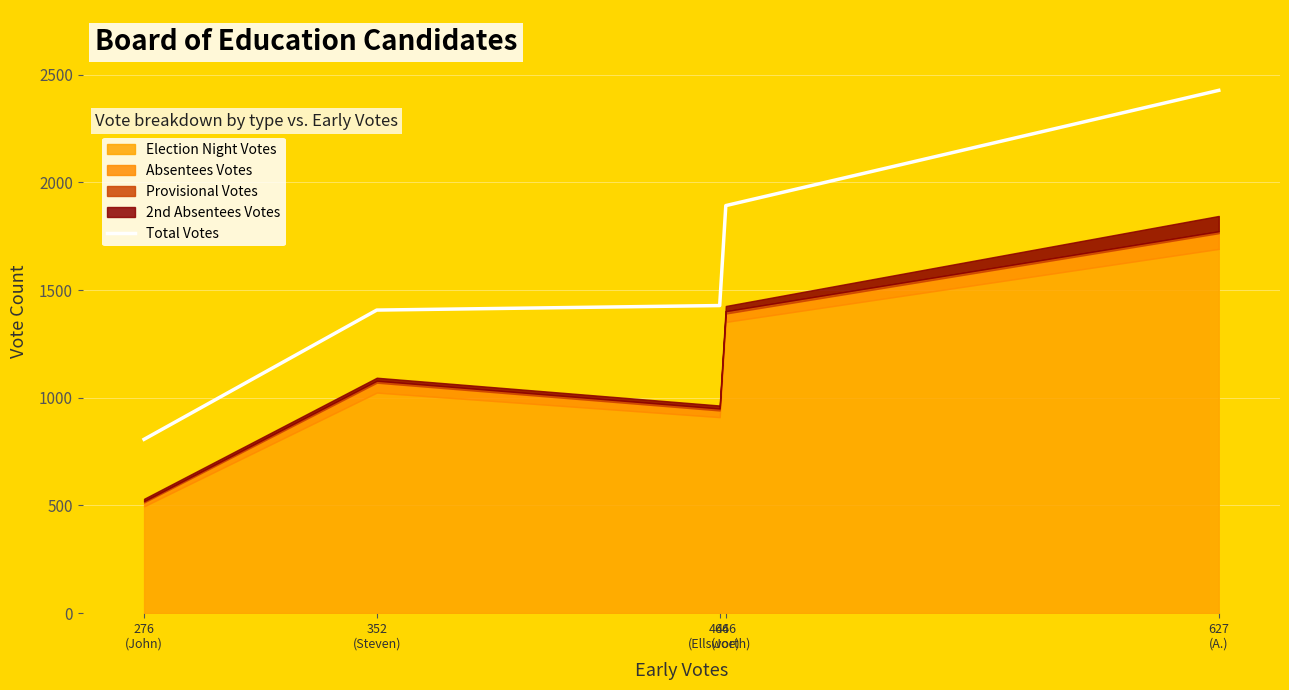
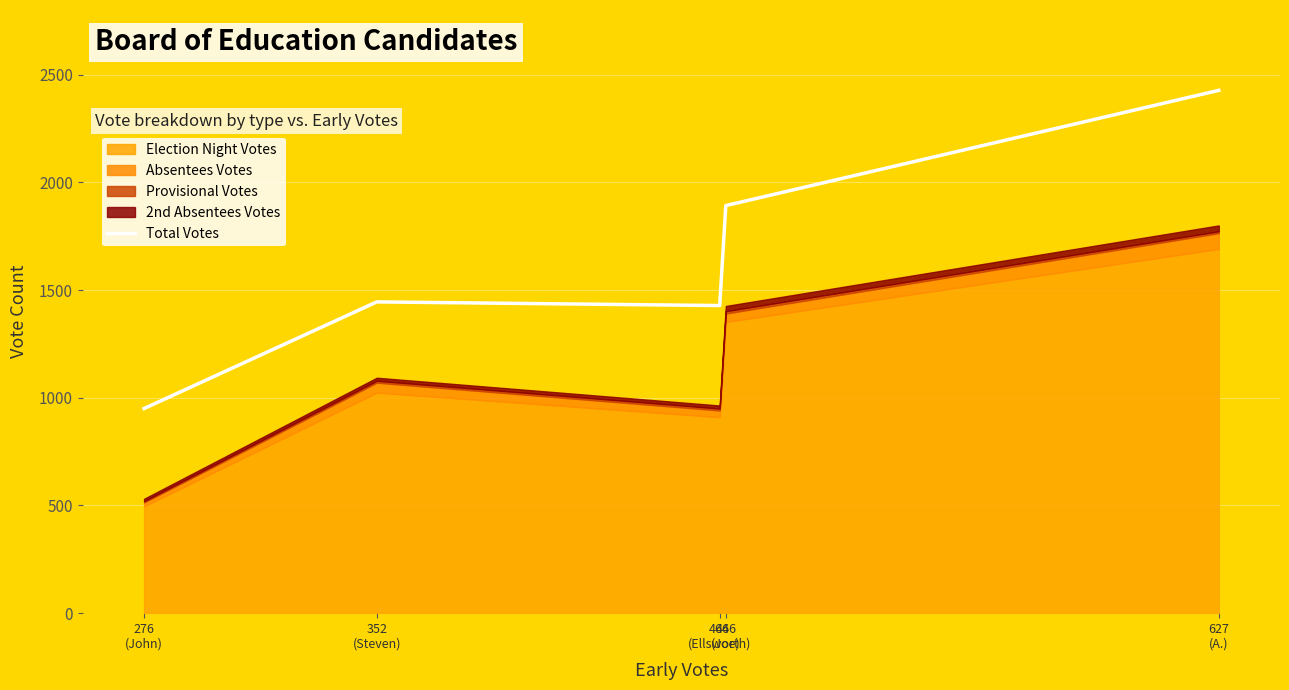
  {
    "Total Votes": {
-     "276 (John)": 810,
-     "352 (Steven)": 1410,
+     "276 (John)": 950,
+     "352 (Steven)": 1450,
      "627 (A.)": 2430
    },
    "2nd Absentees Votes": {
      "352 (Steven)": 10,
-     "627 (A.)": 70
+     "627 (A.)": 30
    }
  }
